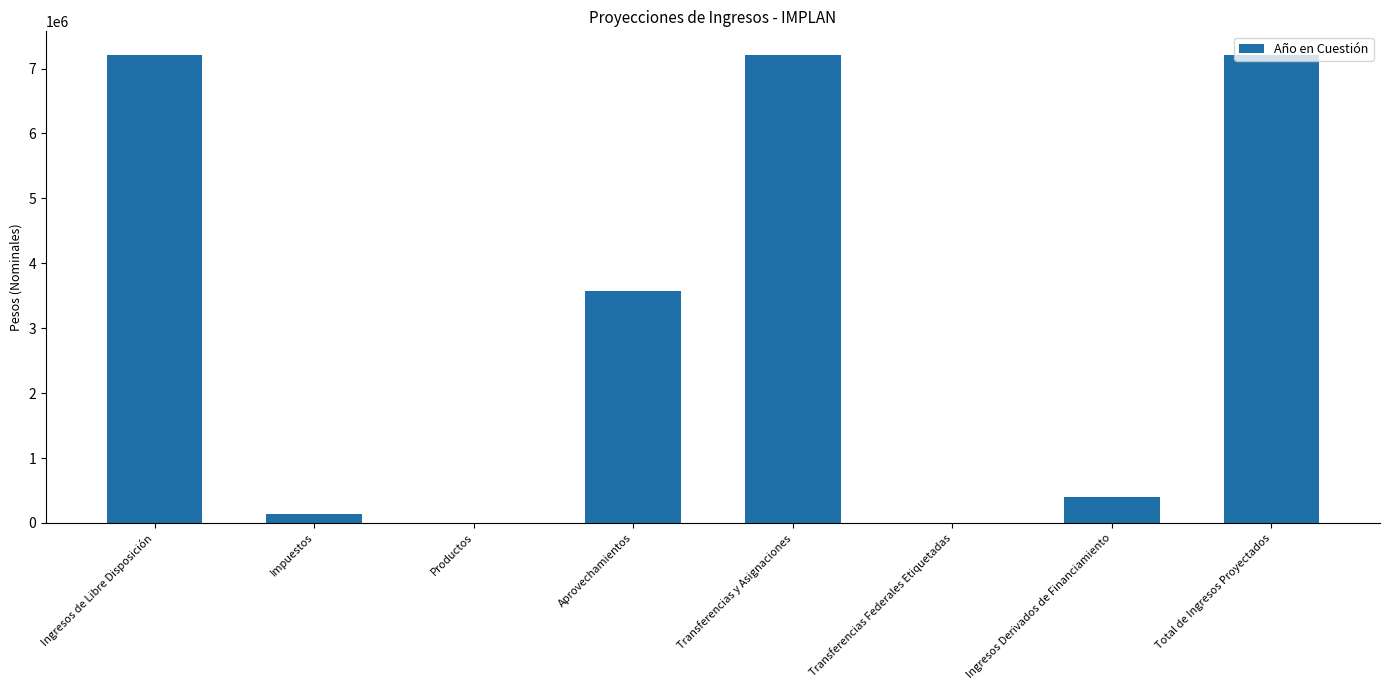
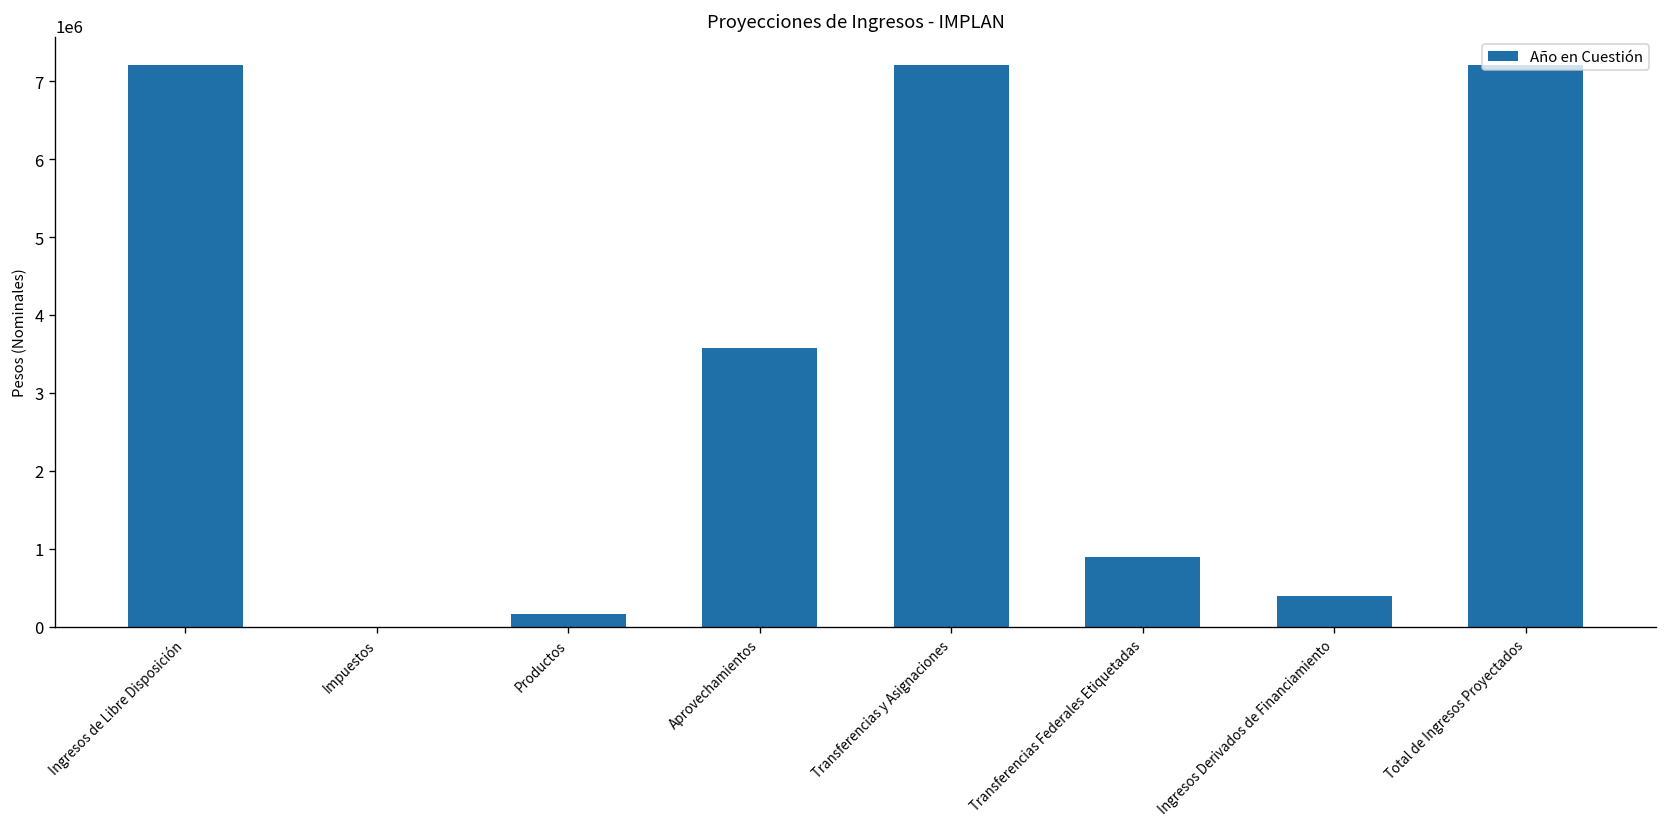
  {
    "Ingresos de Libre Disposición": 7200000,
-   "Impuestos": 100000,
-   "Productos": 0,
+   "Impuestos": 0,
+   "Productos": 200000,
    "Aprovechamientos": 3600000,
    "Transferencias y Asignaciones": 7200000,
-   "Transferencias Federales Etiquetadas": 0,
+   "Transferencias Federales Etiquetadas": 900000,
    "Ingresos Derivados de Financiamiento": 400000
  }
